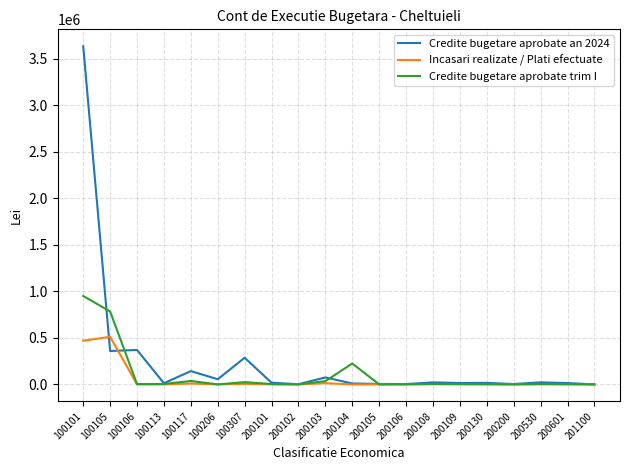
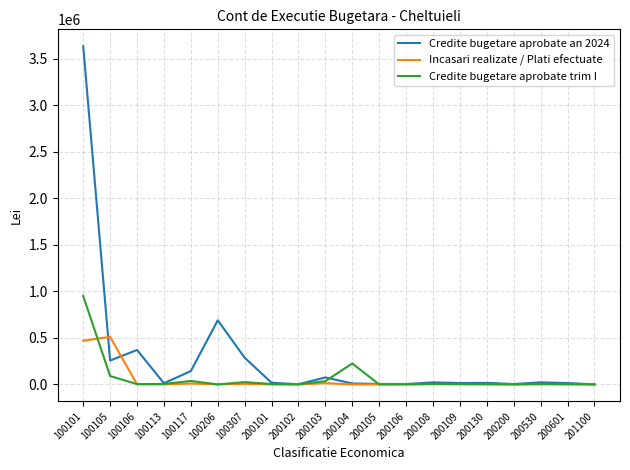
  {
    "Credite bugetare aprobate an 2024": {
      "100101": 3600000,
-     "100105": 400000,
+     "100105": 300000,
      "100106": 400000,
      "100117": 100000,
-     "100206": 100000,
+     "100206": 700000,
      "100307": 300000,
      "200103": 100000
    },
    "Incasari realizate / Plati efectuate": {
      "100101": 500000,
      "100105": 500000
    },
    "Credite bugetare aprobate trim I": {
      "100101": 1000000,
-     "100105": 800000,
+     "100105": 100000,
      "200104": 200000
    }
  }
